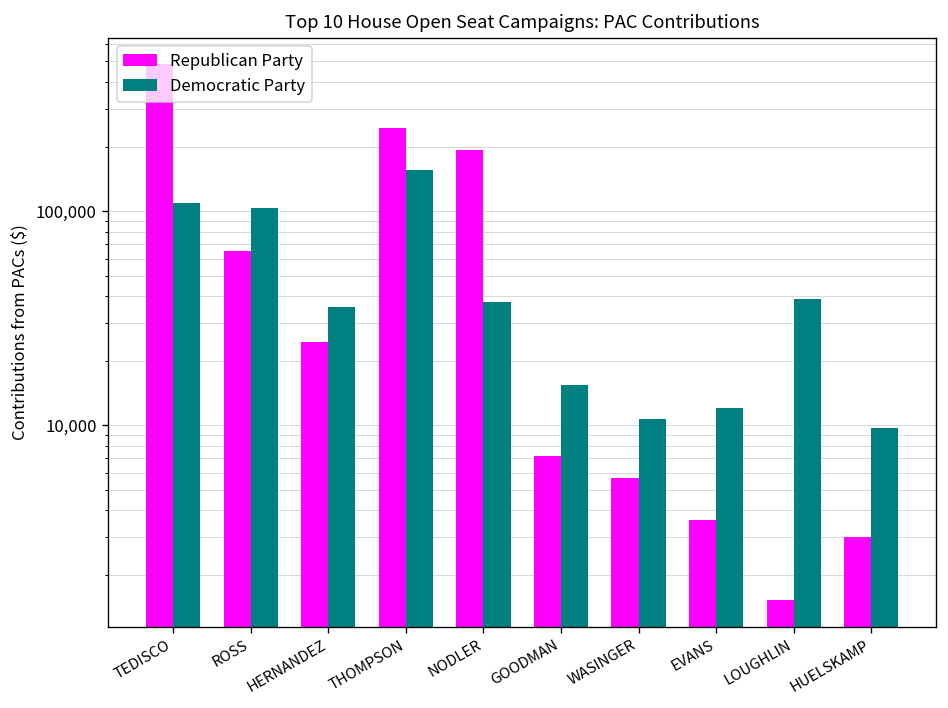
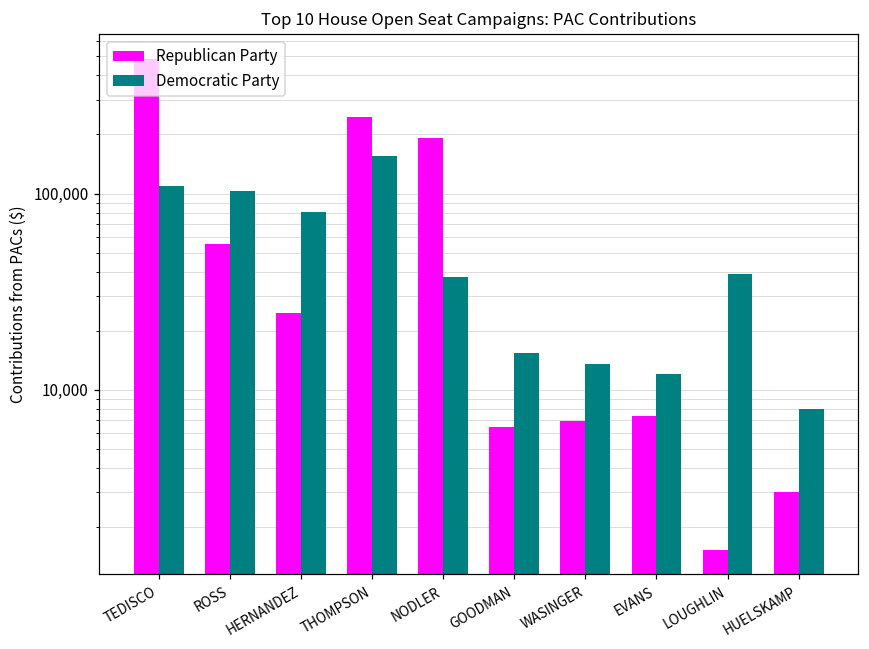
  {
    "Republican Party": {
-     "ROSS": "65,000",
+     "ROSS": "56,000",
      "HERNANDEZ": "25,000",
      "THOMPSON": "240,000",
      "NODLER": "190,000",
-     "GOODMAN": "7,200",
-     "WASINGER": "5,700",
-     "EVANS": "3,600",
+     "GOODMAN": "6,500",
+     "WASINGER": "6,900",
+     "EVANS": "7,300",
      "LOUGHLIN": "1,500",
      "HUELSKAMP": "3,000"
    },
    "Democratic Party": {
      "TEDISCO": "110,000",
      "ROSS": "100,000",
-     "HERNANDEZ": "36,000",
+     "HERNANDEZ": "80,000",
      "THOMPSON": "160,000",
      "NODLER": "38,000",
      "GOODMAN": "15,000",
-     "WASINGER": "11,000",
+     "WASINGER": "14,000",
      "EVANS": "12,000",
      "LOUGHLIN": "39,000",
-     "HUELSKAMP": "10,000"
+     "HUELSKAMP": "8,000"
    }
  }
